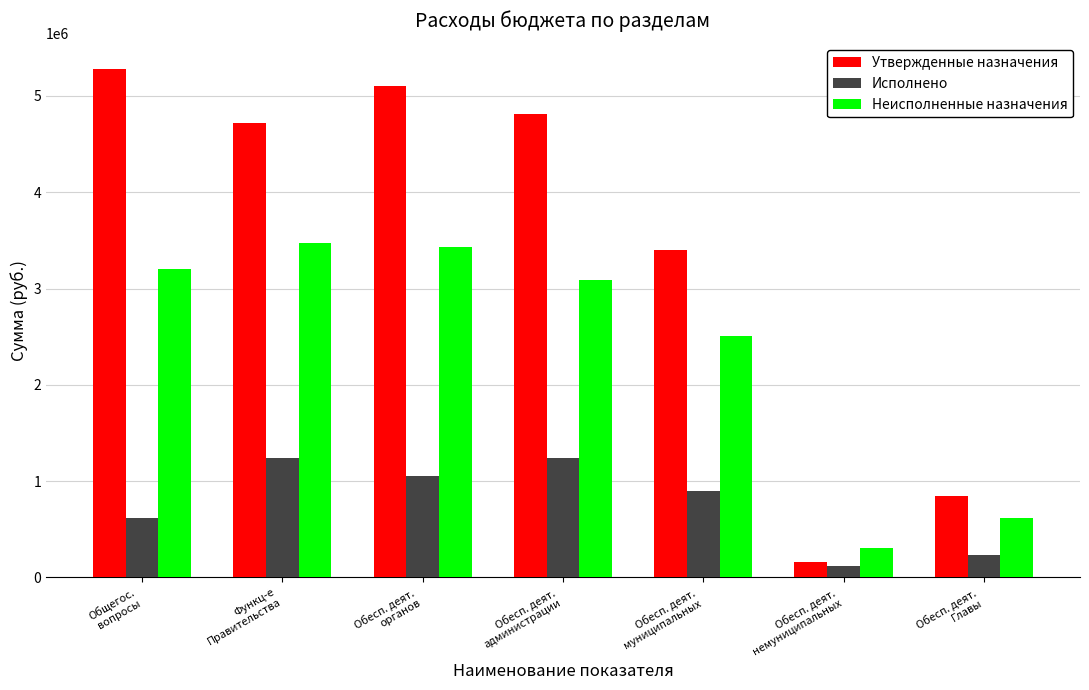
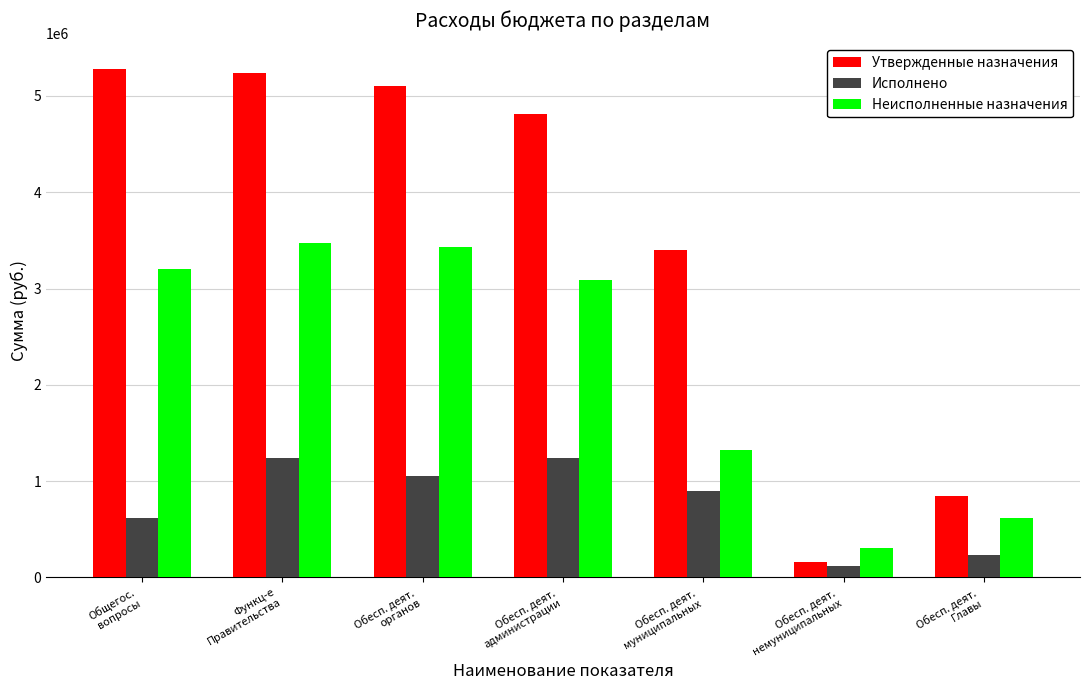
  {
    "Утвержденные назначения": {
      "Общегос. вопросы": 5300000,
-     "Функц-е Правительства": 4700000,
+     "Функц-е Правительства": 5200000,
      "Обесп. деят. органов": 5100000,
      "Обесп. деят. администрации": 4800000,
      "Обесп. деят. муниципальных": 3400000,
      "Обесп. деят. немуниципальных": 200000,
      "Обесп. деят. Главы": 800000
    },
    "Исполнено": {
      "Общегос. вопросы": 600000,
      "Функц-е Правительства": 1200000,
      "Обесп. деят. органов": 1100000,
      "Обесп. деят. администрации": 1200000,
      "Обесп. деят. муниципальных": 900000,
      "Обесп. деят. немуниципальных": 100000,
      "Обесп. деят. Главы": 200000
    },
    "Неисполненные назначения": {
      "Общегос. вопросы": 3200000,
      "Функц-е Правительства": 3500000,
      "Обесп. деят. органов": 3400000,
      "Обесп. деят. администрации": 3100000,
-     "Обесп. деят. муниципальных": 2500000,
+     "Обесп. деят. муниципальных": 1300000,
      "Обесп. деят. немуниципальных": 300000,
      "Обесп. деят. Главы": 600000
    }
  }
